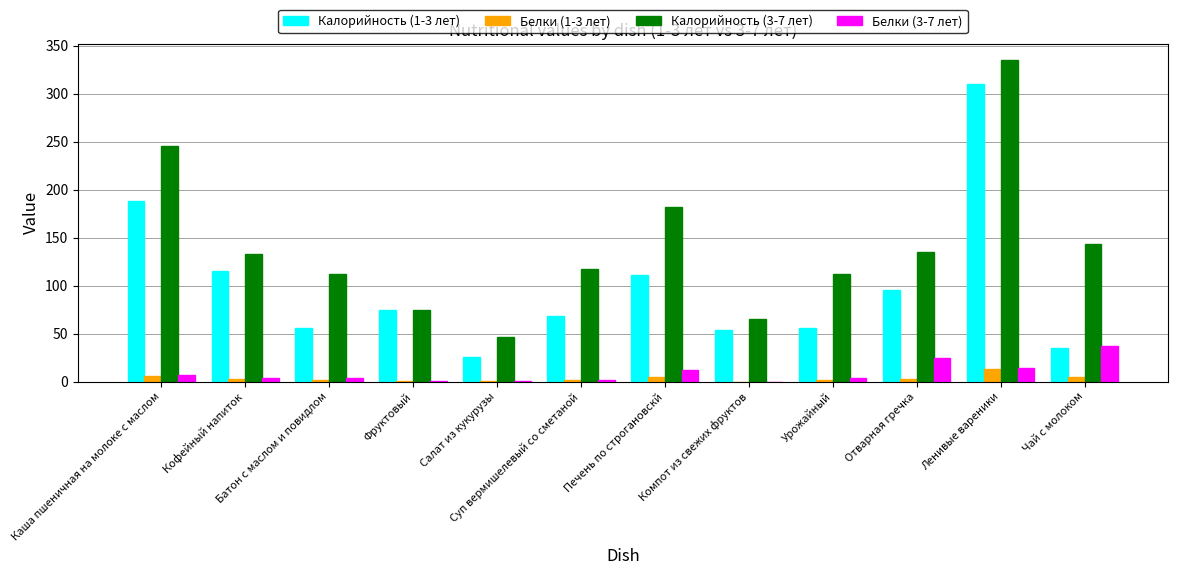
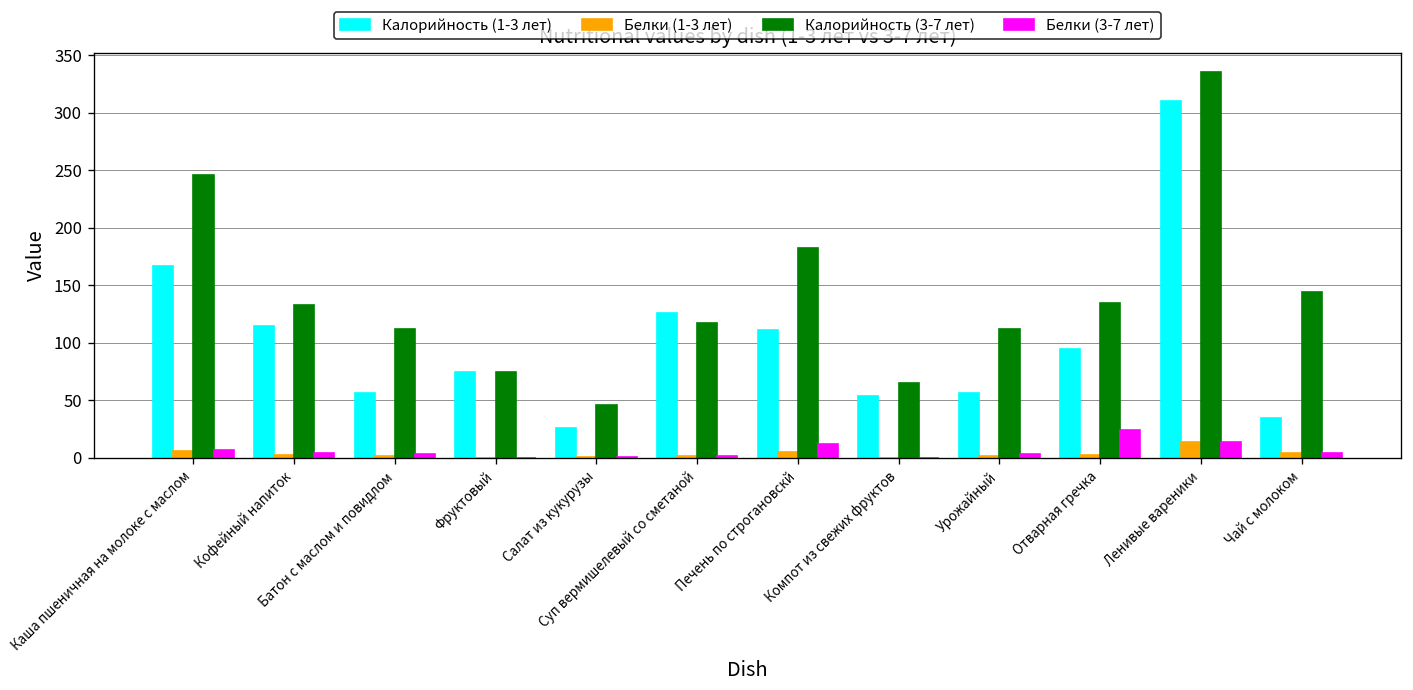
  {
    "Калорийность (1-3 лет)": {
-     "Каша пшеничная на молоке с маслом": 190,
+     "Каша пшеничная на молоке с маслом": 170,
      "Кофейный напиток": 110,
      "Батон с маслом и повидлом": 60,
      "Фруктовый": 80,
      "Салат из кукурузы": 30,
-     "Суп вермишелевый со сметаной": 70,
+     "Суп вермишелевый со сметаной": 130,
      "Печень по строгановскй": 110,
      "Компот из свежих фруктов": 50,
      "Урожайный": 60,
      "Отварная гречка": 100,
      "Ленивые вареники": 310,
      "Чай с молоком": 30
    },
    "Белки (1-3 лет)": {
      "Каша пшеничная на молоке с маслом": 10,
      "Кофейный напиток": 0,
      "Печень по строгановскй": 10,
      "Ленивые вареники": 10,
      "Чай с молоком": 0
    },
    "Калорийность (3-7 лет)": {
      "Каша пшеничная на молоке с маслом": 250,
      "Кофейный напиток": 130,
      "Батон с маслом и повидлом": 110,
      "Фруктовый": 80,
      "Салат из кукурузы": 50,
      "Суп вермишелевый со сметаной": 120,
      "Печень по строгановскй": 180,
      "Компот из свежих фруктов": 70,
      "Урожайный": 110,
      "Отварная гречка": 140,
      "Ленивые вареники": 340,
      "Чай с молоком": 140
    },
    "Белки (3-7 лет)": {
      "Каша пшеничная на молоке с маслом": 10,
      "Кофейный напиток": 0,
      "Батон с маслом и повидлом": 0,
      "Печень по строгановскй": 10,
      "Урожайный": 0,
      "Отварная гречка": 20,
      "Ленивые вареники": 10,
-     "Чай с молоком": 40
+     "Чай с молоком": 0
    }
  }
